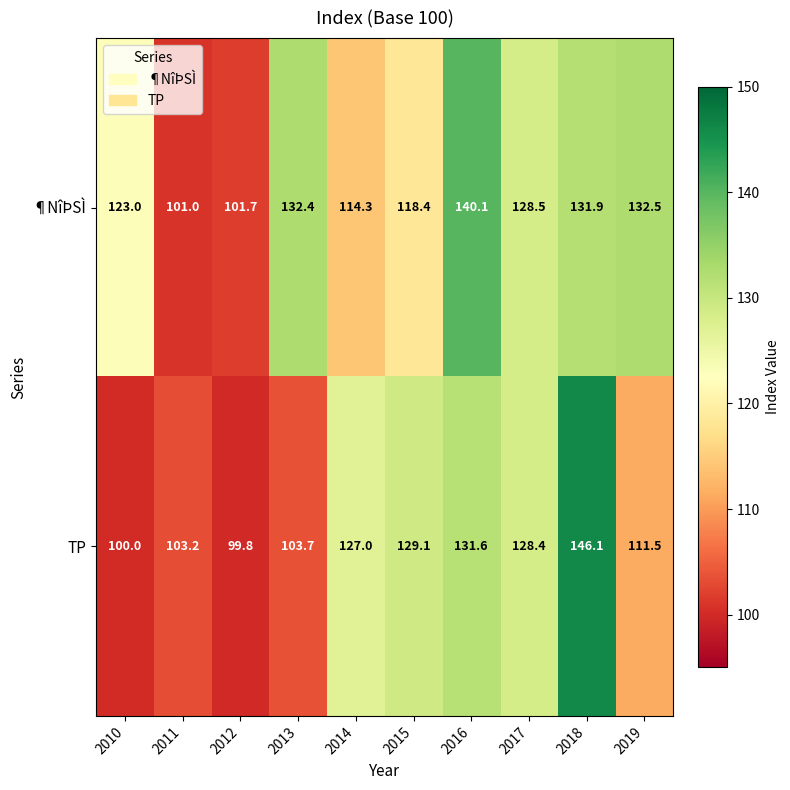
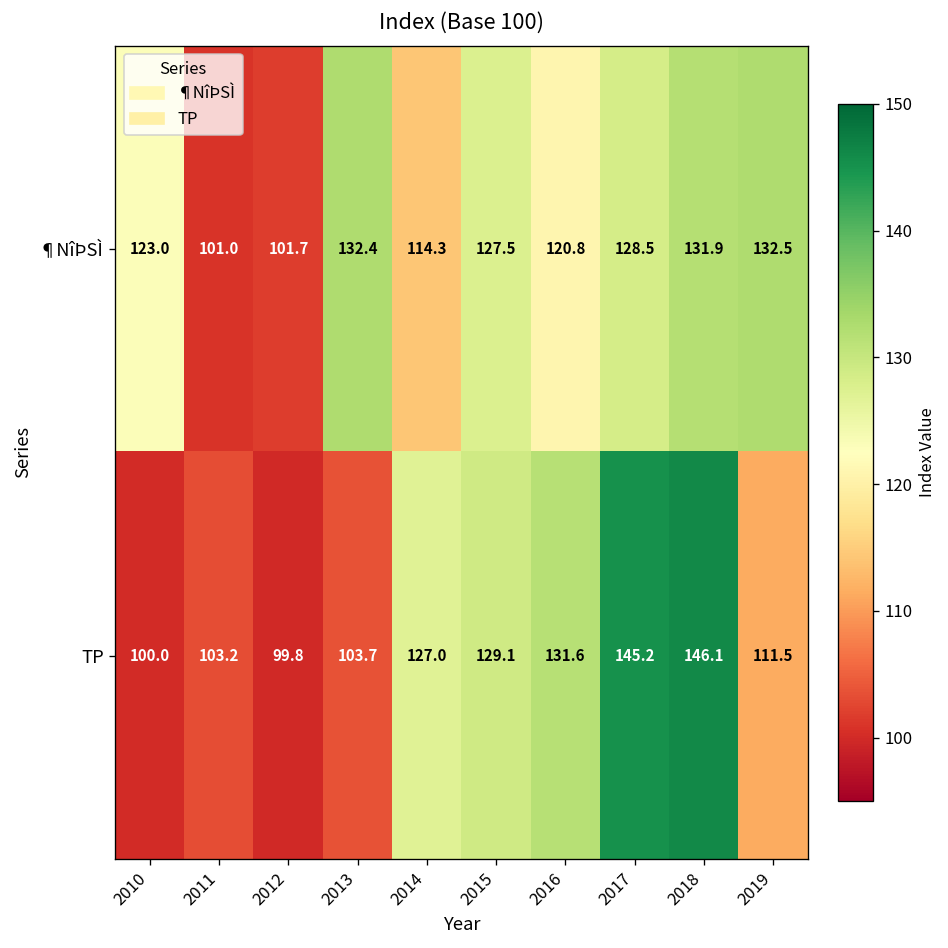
  {
    "¶NîÞSÌ": {
      "2010": 123.0,
      "2011": 101.0,
      "2012": 101.7,
      "2013": 132.4,
      "2014": 114.3,
-     "2015": 118.4,
-     "2016": 140.1,
+     "2015": 127.5,
+     "2016": 120.8,
      "2017": 128.5,
      "2018": 131.9,
      "2019": 132.5
    },
    "TP": {
      "2010": 100.0,
      "2011": 103.2,
      "2012": 99.8,
      "2013": 103.7,
      "2014": 127.0,
      "2015": 129.1,
      "2016": 131.6,
-     "2017": 128.4,
+     "2017": 145.2,
      "2018": 146.1,
      "2019": 111.5
    }
  }
